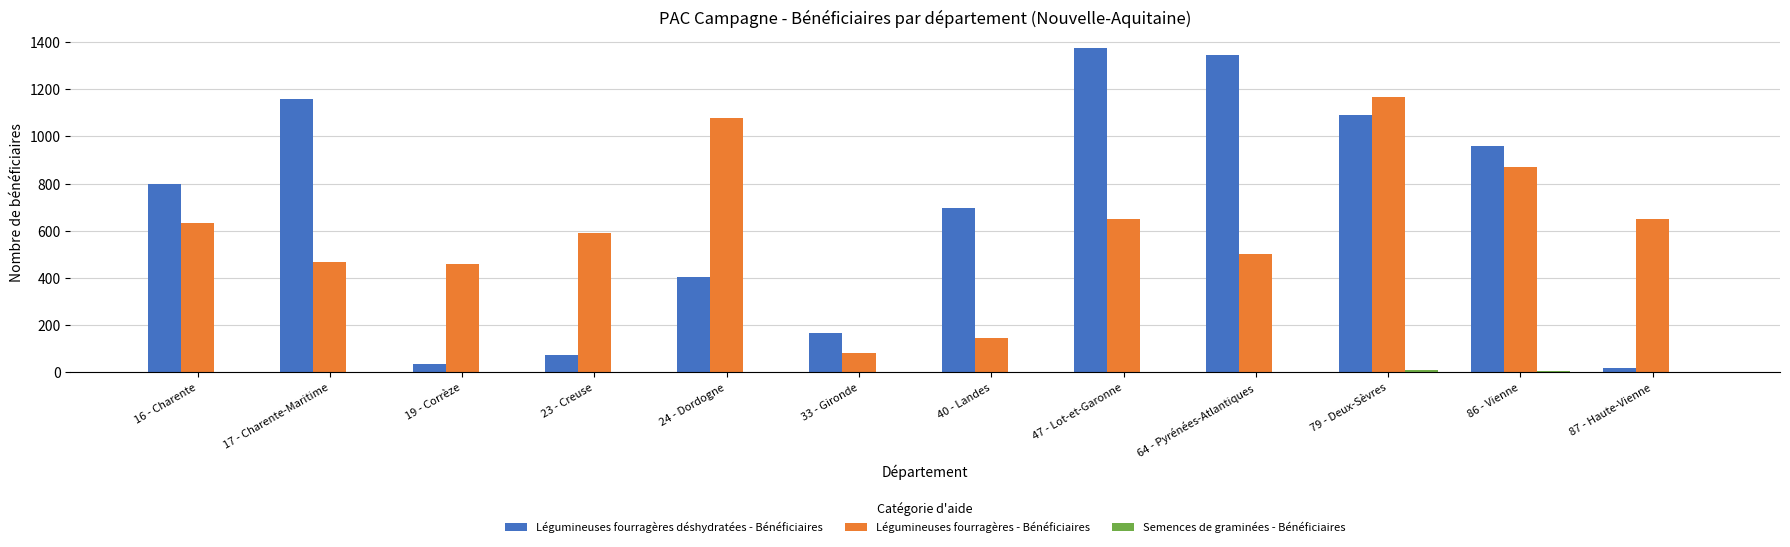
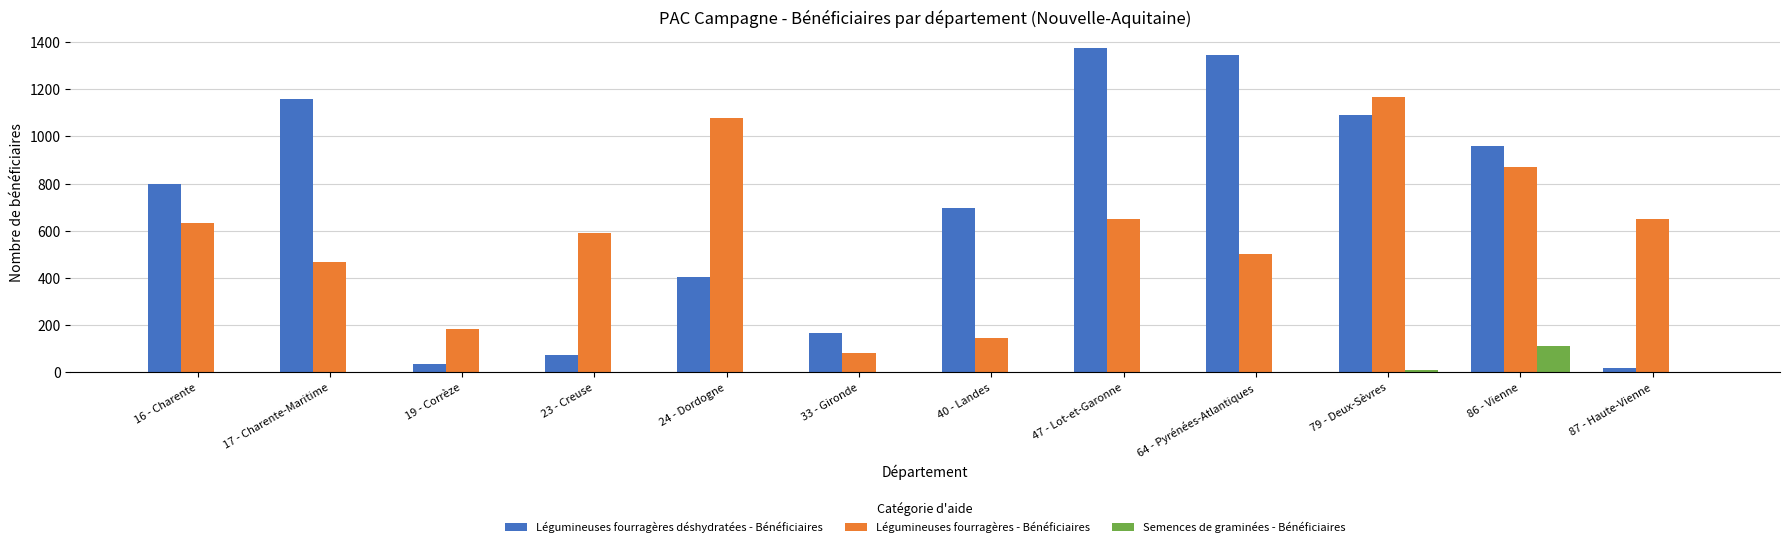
  {
    "Légumineuses fourragères déshydratées - Bénéficiaires": {
      "16 - Charente": 800,
      "17 - Charente-Maritime": 1160,
      "19 - Corrèze": 40,
      "23 - Creuse": 70,
      "24 - Dordogne": 410,
      "33 - Gironde": 170,
      "40 - Landes": 700,
      "47 - Lot-et-Garonne": 1370,
      "64 - Pyrénées-Atlantiques": 1340,
      "79 - Deux-Sèvres": 1090,
      "86 - Vienne": 960,
      "87 - Haute-Vienne": 20
    },
    "Légumineuses fourragères - Bénéficiaires": {
      "16 - Charente": 640,
      "17 - Charente-Maritime": 470,
-     "19 - Corrèze": 460,
+     "19 - Corrèze": 180,
      "23 - Creuse": 590,
      "24 - Dordogne": 1080,
      "33 - Gironde": 80,
      "40 - Landes": 150,
      "47 - Lot-et-Garonne": 650,
      "64 - Pyrénées-Atlantiques": 500,
      "79 - Deux-Sèvres": 1170,
      "86 - Vienne": 870,
      "87 - Haute-Vienne": 650
    },
    "Semences de graminées - Bénéficiaires": {
      "16 - Charente": 0,
      "17 - Charente-Maritime": 0,
      "19 - Corrèze": 0,
      "23 - Creuse": 0,
      "33 - Gironde": 0,
      "40 - Landes": 0,
-     "86 - Vienne": 10
+     "86 - Vienne": 110
    }
  }
